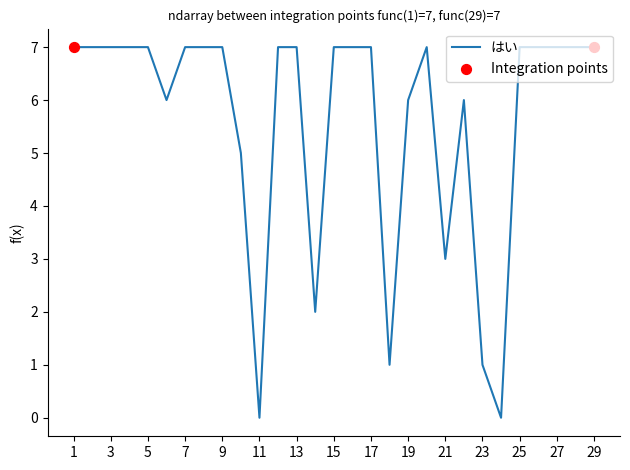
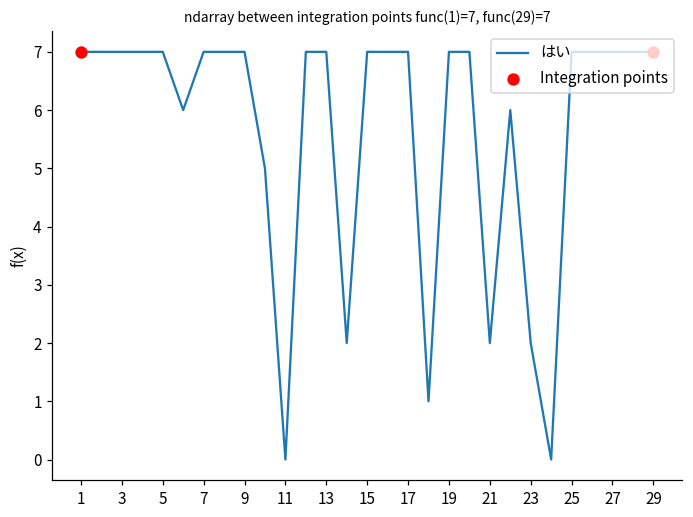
  {
    "はい": {
      "3": 7,
      "5": 7,
      "7": 7,
      "9": 7,
      "11": 0,
      "13": 7,
      "15": 7,
      "17": 7,
-     "19": 6,
-     "21": 3,
-     "23": 1
+     "19": 7,
+     "21": 2,
+     "23": 2
    }
  }
